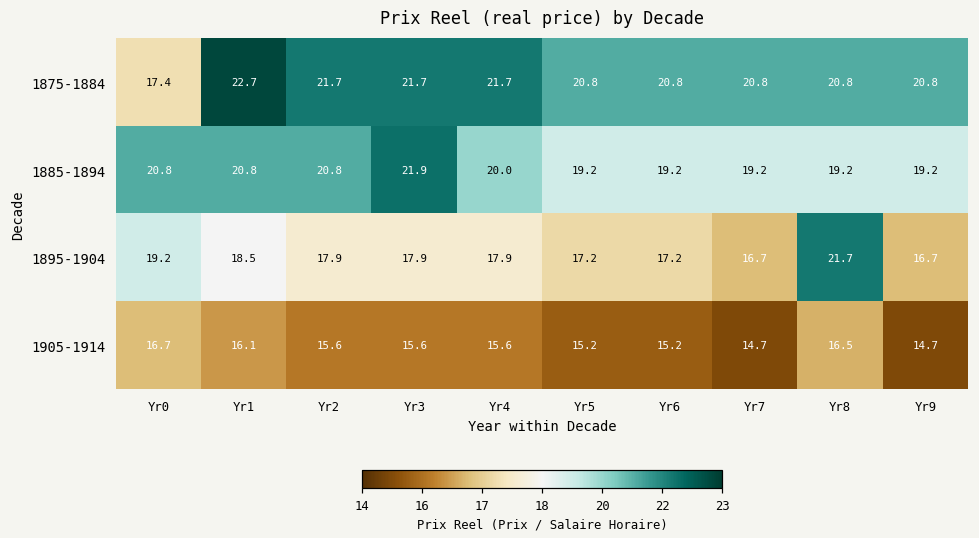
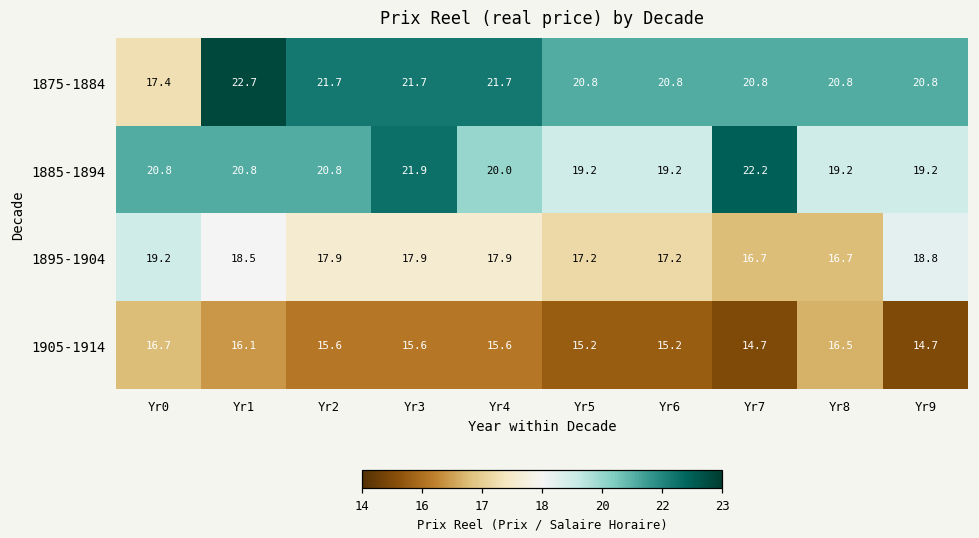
  {
    "1875-1884": {
      "Yr0": 17.4,
      "Yr1": 22.7,
      "Yr2": 21.7,
      "Yr3": 21.7,
      "Yr4": 21.7,
      "Yr5": 20.8,
      "Yr6": 20.8,
      "Yr7": 20.8,
      "Yr8": 20.8,
      "Yr9": 20.8
    },
    "1885-1894": {
      "Yr0": 20.8,
      "Yr1": 20.8,
      "Yr2": 20.8,
      "Yr3": 21.9,
      "Yr4": 20.0,
      "Yr5": 19.2,
      "Yr6": 19.2,
-     "Yr7": 19.2,
+     "Yr7": 22.2,
      "Yr8": 19.2,
      "Yr9": 19.2
    },
    "1895-1904": {
      "Yr0": 19.2,
      "Yr1": 18.5,
      "Yr2": 17.9,
      "Yr3": 17.9,
      "Yr4": 17.9,
      "Yr5": 17.2,
      "Yr6": 17.2,
      "Yr7": 16.7,
-     "Yr8": 21.7,
-     "Yr9": 16.7
+     "Yr8": 16.7,
+     "Yr9": 18.8
    },
    "1905-1914": {
      "Yr0": 16.7,
      "Yr1": 16.1,
      "Yr2": 15.6,
      "Yr3": 15.6,
      "Yr4": 15.6,
      "Yr5": 15.2,
      "Yr6": 15.2,
      "Yr7": 14.7,
      "Yr8": 16.5,
      "Yr9": 14.7
    }
  }
